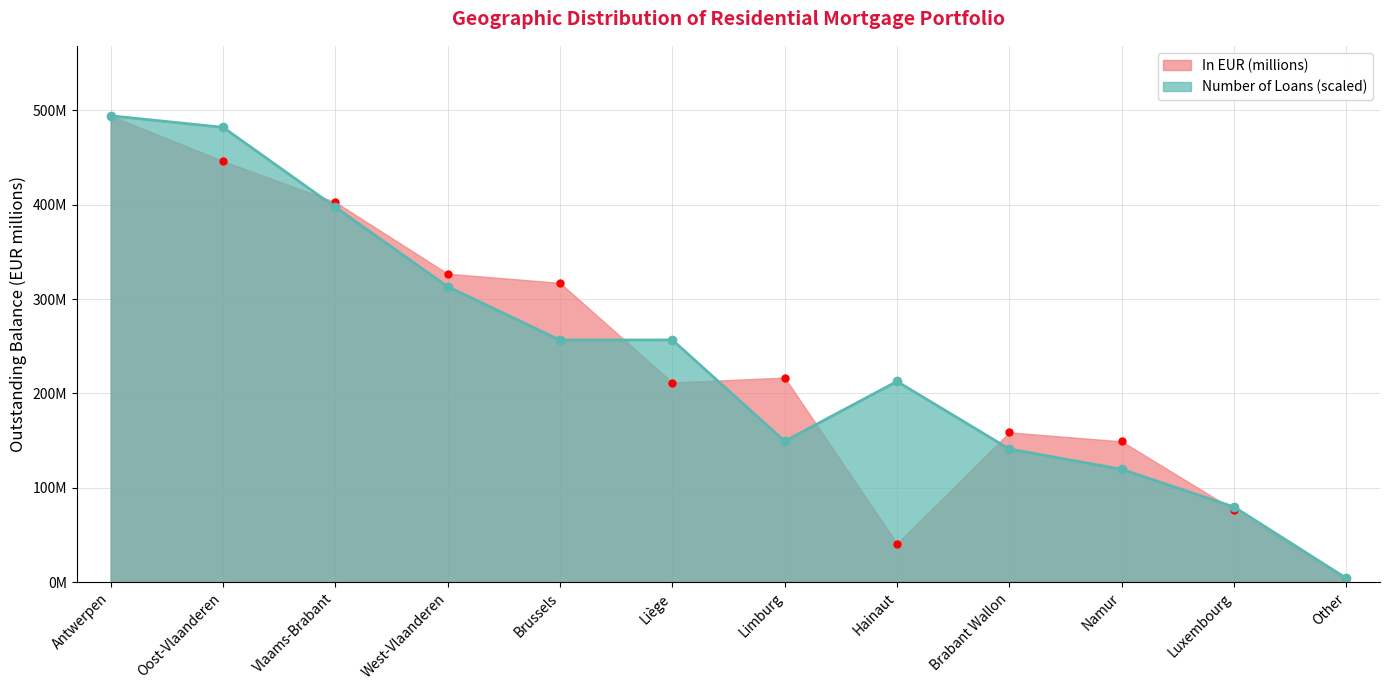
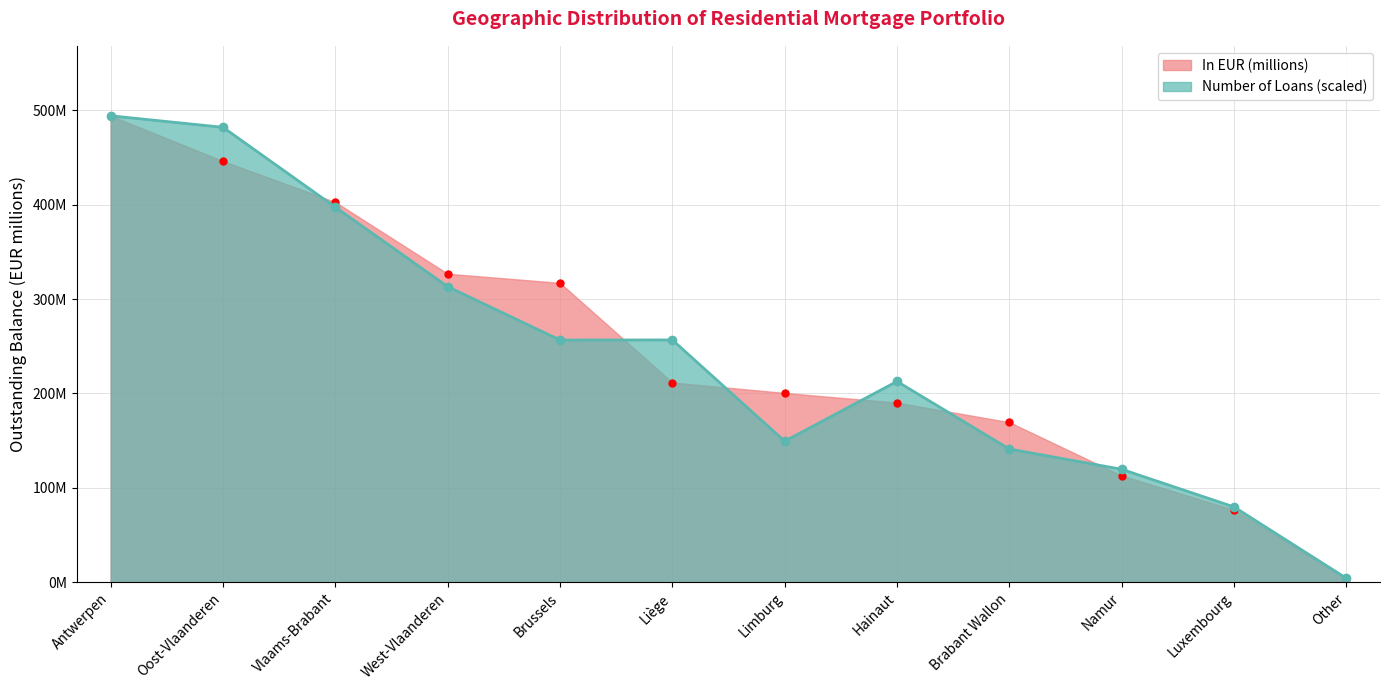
  {
    "In EUR (millions)": {
      "Oost-Vlaanderen": 450000000,
      "Vlaams-Brabant": 400000000,
      "West-Vlaanderen": 330000000,
      "Brussels": 320000000,
      "Liège": 210000000,
-     "Limburg": 220000000,
-     "Hainaut": 40000000,
-     "Brabant Wallon": 160000000,
-     "Namur": 150000000,
+     "Limburg": 200000000,
+     "Hainaut": 190000000,
+     "Brabant Wallon": 170000000,
+     "Namur": 110000000,
      "Luxembourg": 80000000
    },
    "Number of Loans (scaled)": {
      "Oost-Vlaanderen": 480000000,
      "Vlaams-Brabant": 400000000,
      "West-Vlaanderen": 310000000,
      "Brussels": 260000000,
      "Liège": 260000000,
      "Limburg": 150000000,
      "Hainaut": 210000000,
      "Brabant Wallon": 140000000,
      "Namur": 120000000,
      "Luxembourg": 80000000
    }
  }
